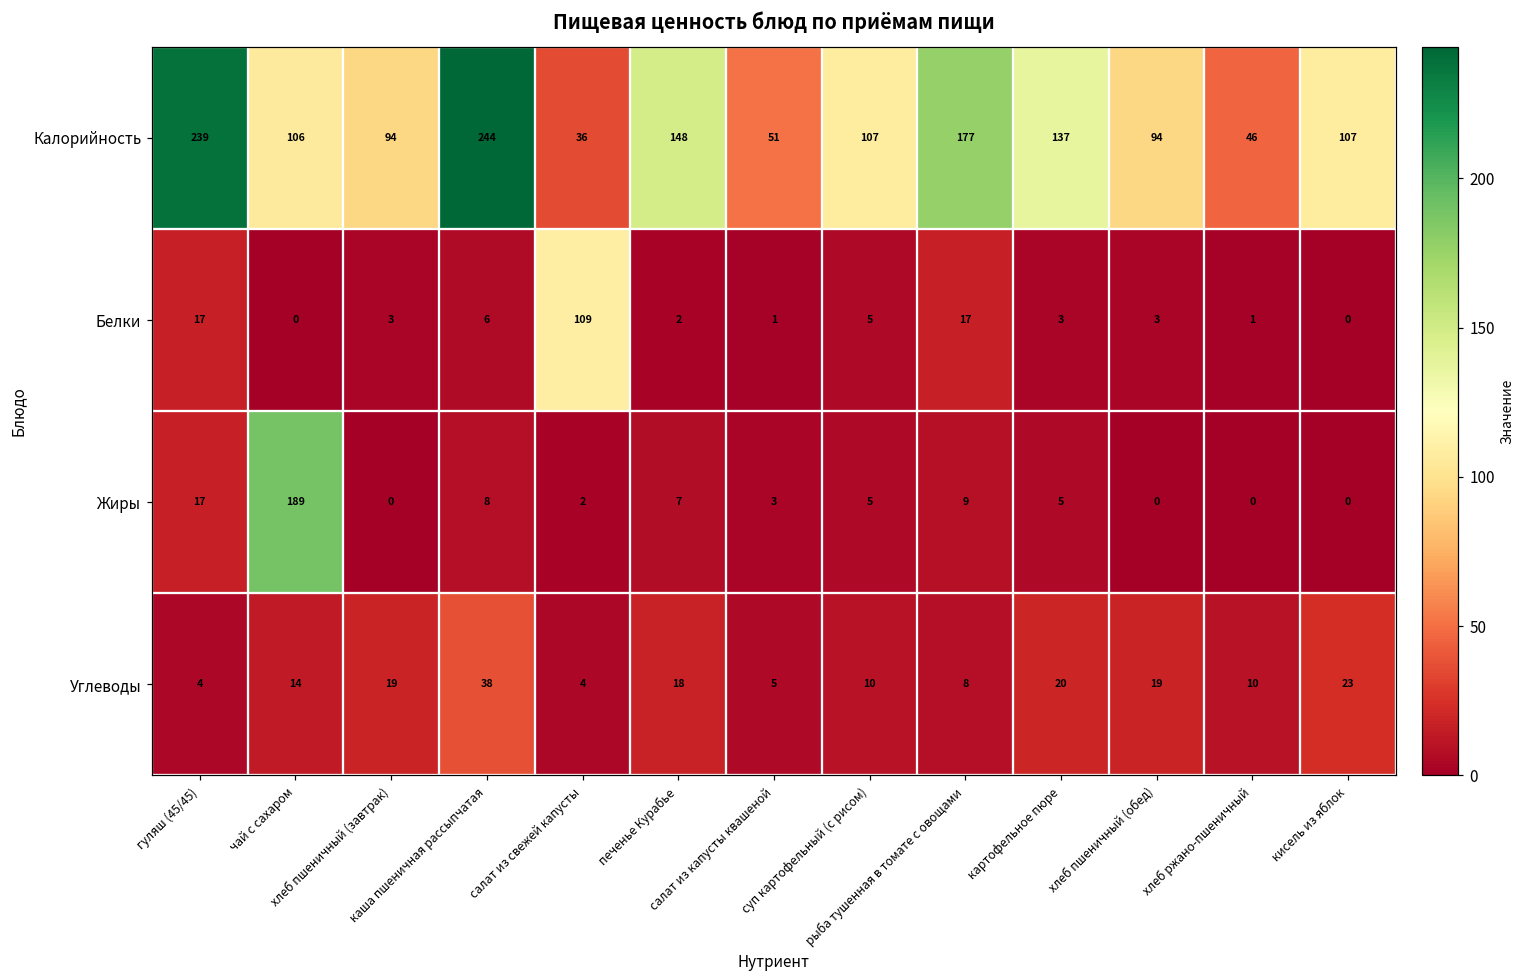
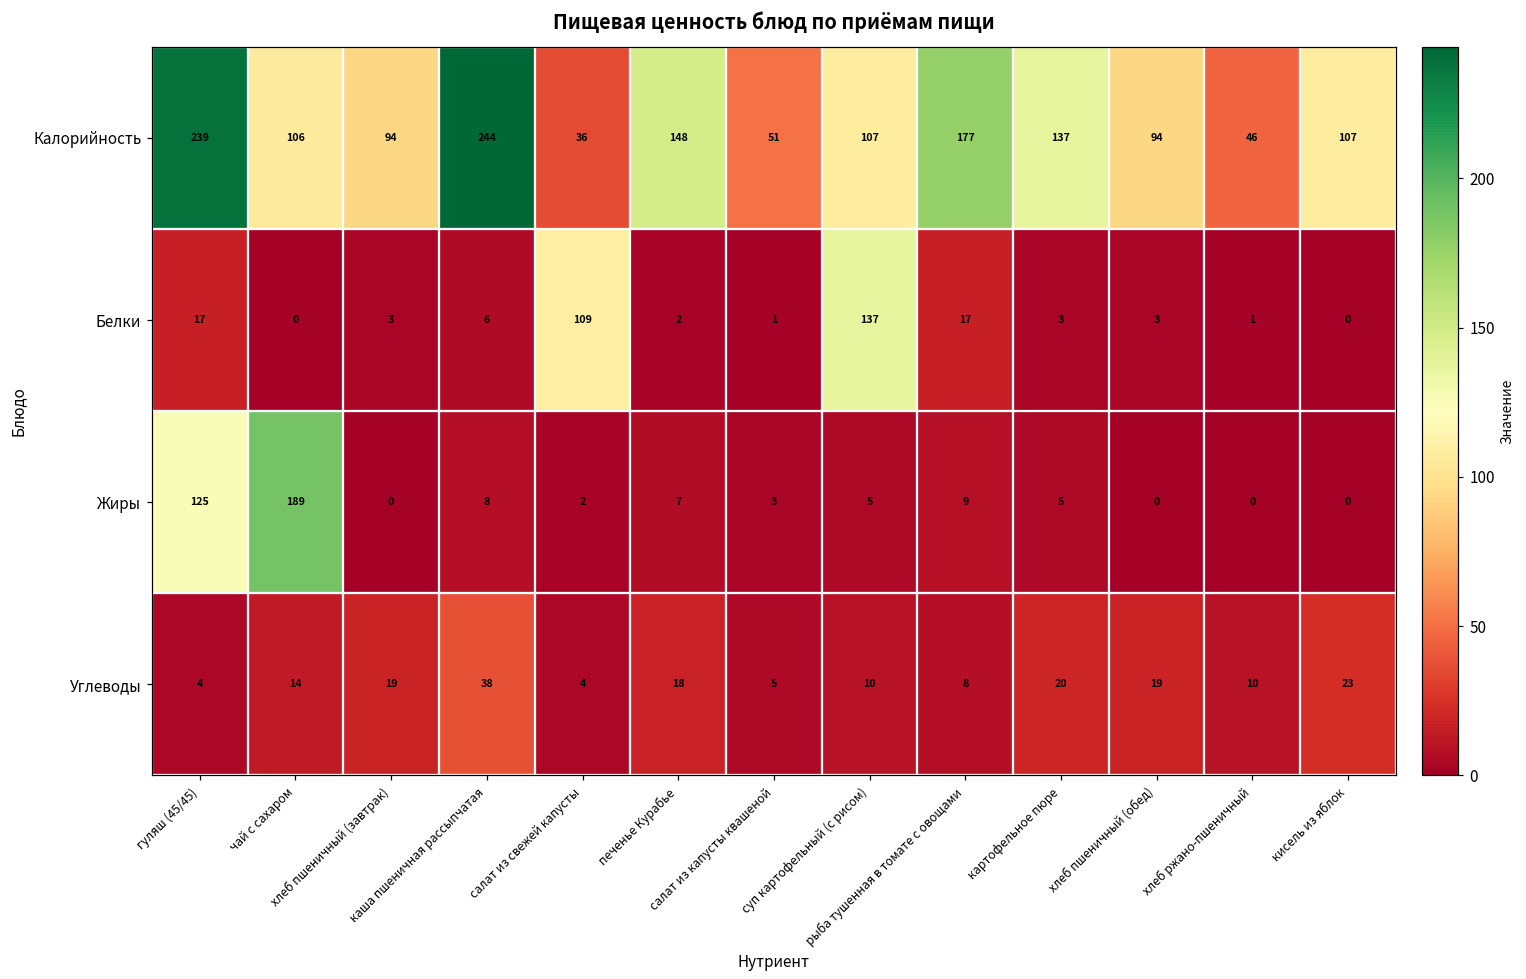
  {
    "Калорийность": {
      "гуляш (45/45)": 239,
      "чай с сахаром": 106,
      "хлеб пшеничный (завтрак)": 94,
      "каша пшеничная рассыпчатая": 244,
      "салат из свежей капусты": 36,
      "печенье Курабье": 148,
      "салат из капусты квашеной": 51,
      "суп картофельный (с рисом)": 107,
      "рыба тушенная в томате с овощами": 177,
      "картофельное пюре": 137,
      "хлеб пшеничный (обед)": 94,
      "хлеб ржано-пшеничный": 46,
      "кисель из яблок": 107
    },
    "Белки": {
      "гуляш (45/45)": 17,
      "чай с сахаром": 0,
      "хлеб пшеничный (завтрак)": 3,
      "каша пшеничная рассыпчатая": 6,
      "салат из свежей капусты": 109,
      "печенье Курабье": 2,
      "салат из капусты квашеной": 1,
-     "суп картофельный (с рисом)": 5,
+     "суп картофельный (с рисом)": 137,
      "рыба тушенная в томате с овощами": 17,
      "картофельное пюре": 3,
      "хлеб пшеничный (обед)": 3,
      "хлеб ржано-пшеничный": 1,
      "кисель из яблок": 0
    },
    "Жиры": {
-     "гуляш (45/45)": 17,
+     "гуляш (45/45)": 125,
      "чай с сахаром": 189,
      "хлеб пшеничный (завтрак)": 0,
      "каша пшеничная рассыпчатая": 8,
      "салат из свежей капусты": 2,
      "печенье Курабье": 7,
      "салат из капусты квашеной": 3,
      "суп картофельный (с рисом)": 5,
      "рыба тушенная в томате с овощами": 9,
      "картофельное пюре": 5,
      "хлеб пшеничный (обед)": 0,
      "хлеб ржано-пшеничный": 0,
      "кисель из яблок": 0
    },
    "Углеводы": {
      "гуляш (45/45)": 4,
      "чай с сахаром": 14,
      "хлеб пшеничный (завтрак)": 19,
      "каша пшеничная рассыпчатая": 38,
      "салат из свежей капусты": 4,
      "печенье Курабье": 18,
      "салат из капусты квашеной": 5,
      "суп картофельный (с рисом)": 10,
      "рыба тушенная в томате с овощами": 8,
      "картофельное пюре": 20,
      "хлеб пшеничный (обед)": 19,
      "хлеб ржано-пшеничный": 10,
      "кисель из яблок": 23
    }
  }
